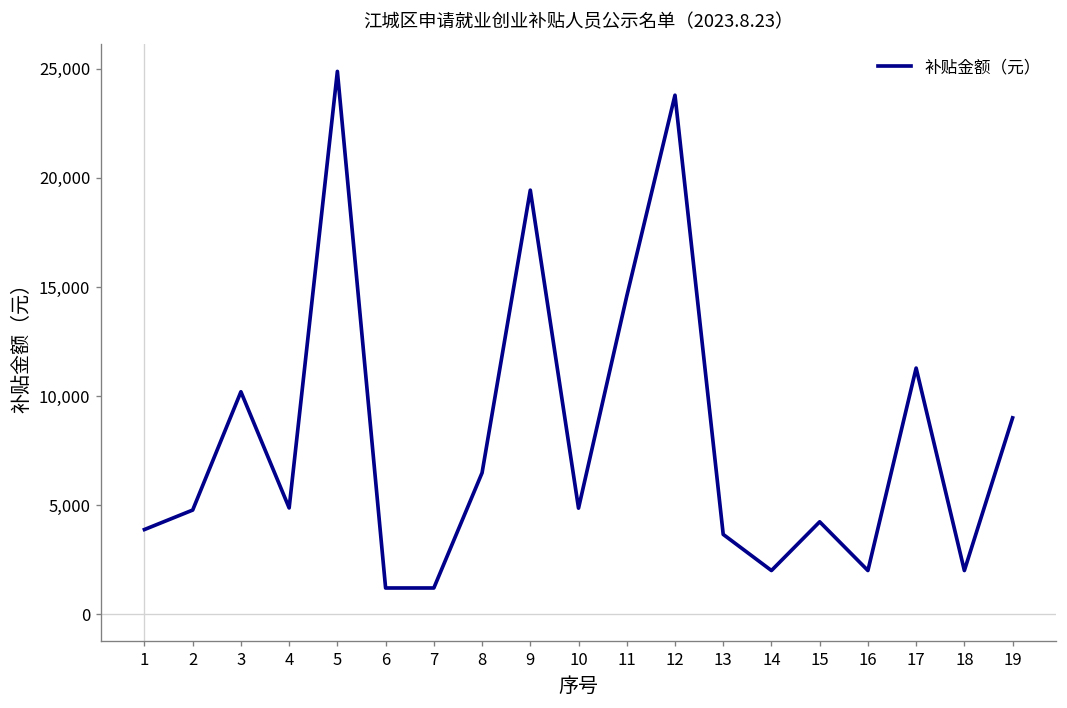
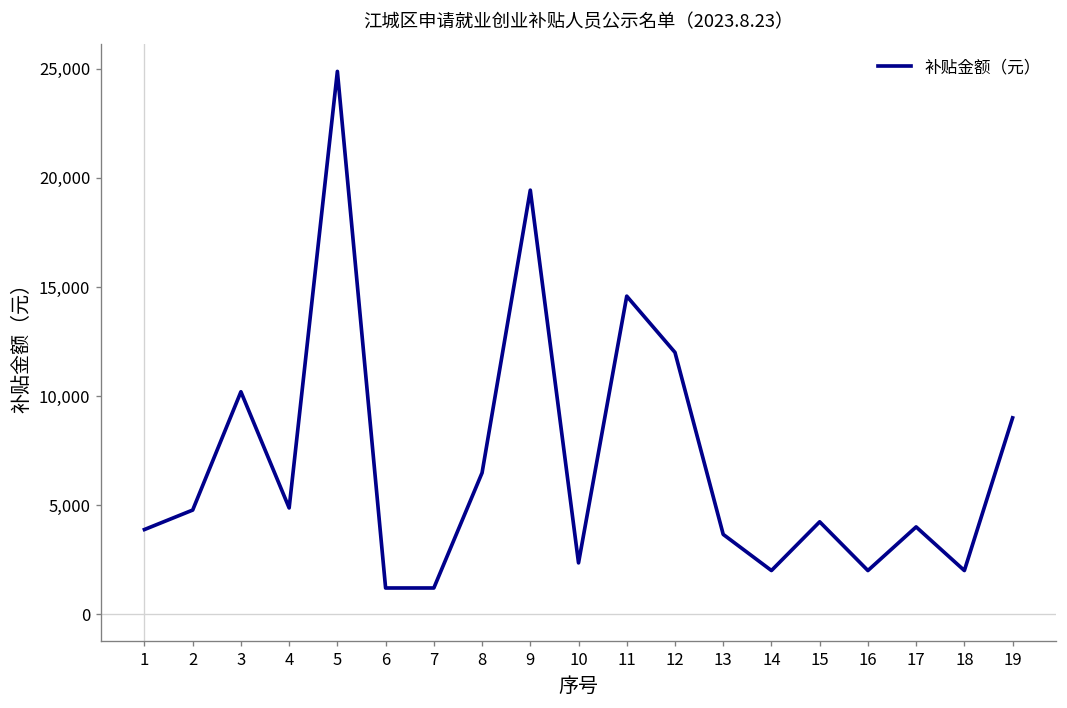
  {
    "1": "3,900",
    "2": "4,800",
    "3": "10,200",
    "4": "4,900",
    "5": "24,900",
    "6": "1,200",
    "7": "1,200",
    "8": "6,500",
    "9": "19,400",
-   "10": "4,900",
+   "10": "2,400",
    "11": "14,600",
-   "12": "23,800",
+   "12": "12,000",
    "13": "3,700",
    "14": "2,000",
    "15": "4,200",
    "16": "2,000",
-   "17": "11,300",
+   "17": "4,000",
    "18": "2,000",
    "19": "9,000"
  }
